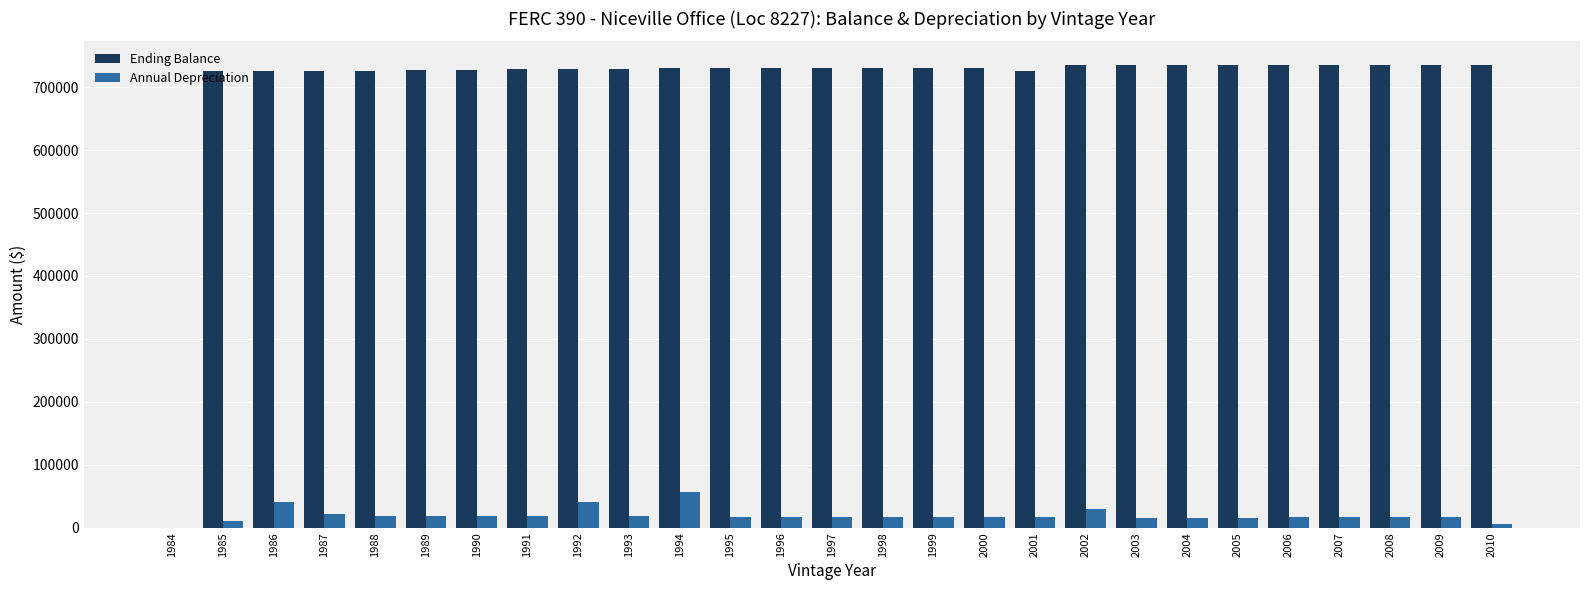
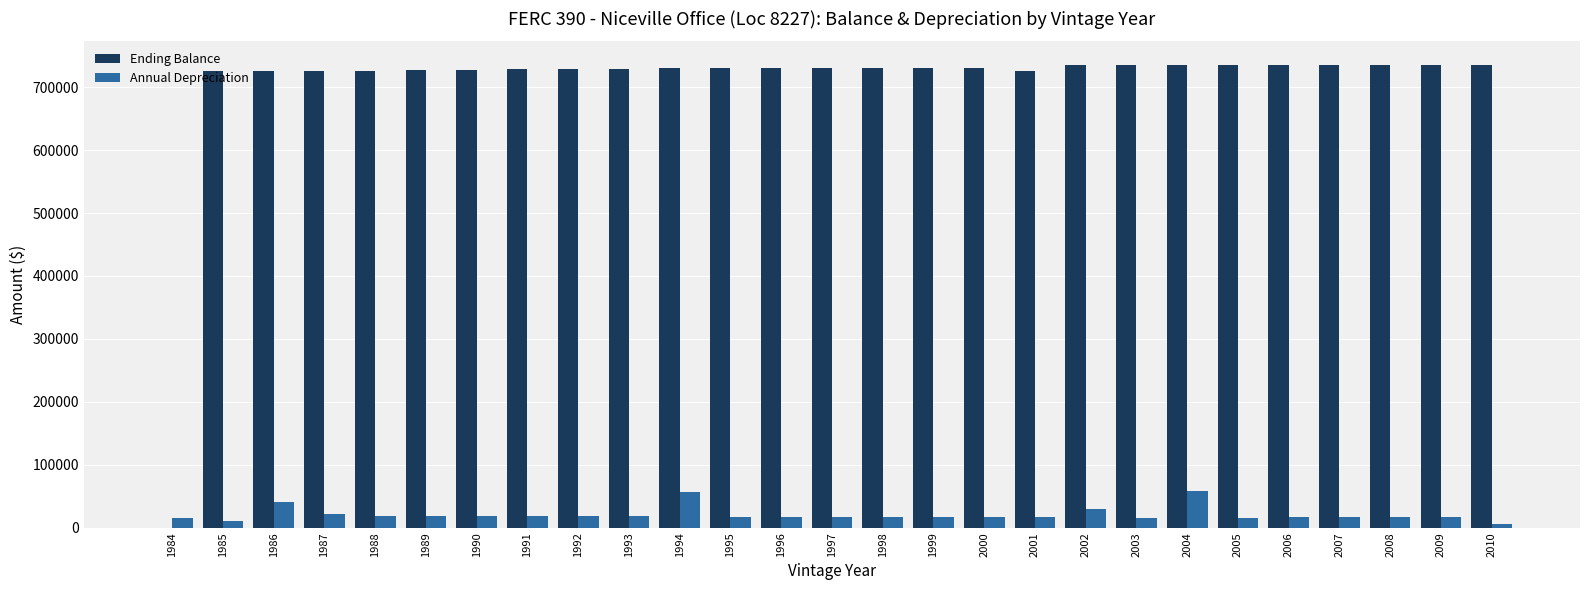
  {
    "Ending Balance": {
      "1984": 0,
      "1985": 730000,
      "1986": 730000,
      "1987": 730000,
      "1988": 730000,
      "1989": 730000,
      "1990": 730000,
      "1991": 730000,
      "1992": 730000,
      "1993": 730000,
      "1994": 730000,
      "1995": 730000,
      "1996": 730000,
      "1997": 730000,
      "1998": 730000,
      "1999": 730000,
      "2000": 730000,
      "2001": 730000,
      "2002": 740000,
      "2003": 740000,
      "2004": 740000,
      "2005": 740000,
      "2006": 740000,
      "2007": 740000,
      "2008": 740000,
      "2009": 740000,
      "2010": 740000
    },
    "Annual Depreciation": {
-     "1984": 0,
+     "1984": 20000,
      "1985": 10000,
      "1986": 40000,
      "1987": 20000,
      "1988": 20000,
      "1989": 20000,
      "1990": 20000,
      "1991": 20000,
-     "1992": 40000,
+     "1992": 20000,
      "1993": 20000,
      "1994": 60000,
      "1995": 20000,
      "1996": 20000,
      "1997": 20000,
      "1998": 20000,
      "1999": 20000,
      "2000": 20000,
      "2001": 20000,
      "2002": 30000,
      "2003": 20000,
-     "2004": 20000,
+     "2004": 60000,
      "2005": 20000,
      "2006": 20000,
      "2007": 20000,
      "2008": 20000,
      "2009": 20000,
      "2010": 10000
    }
  }
